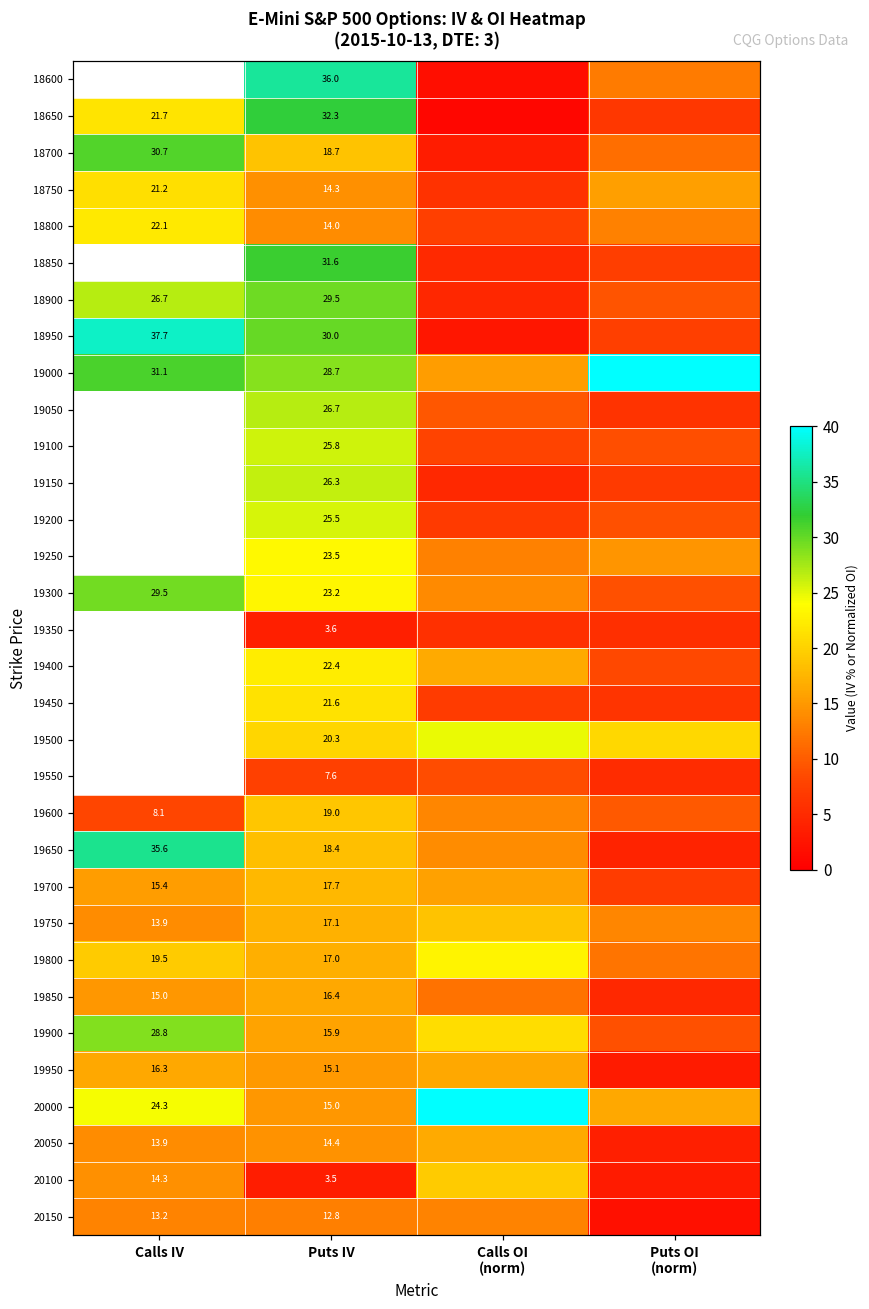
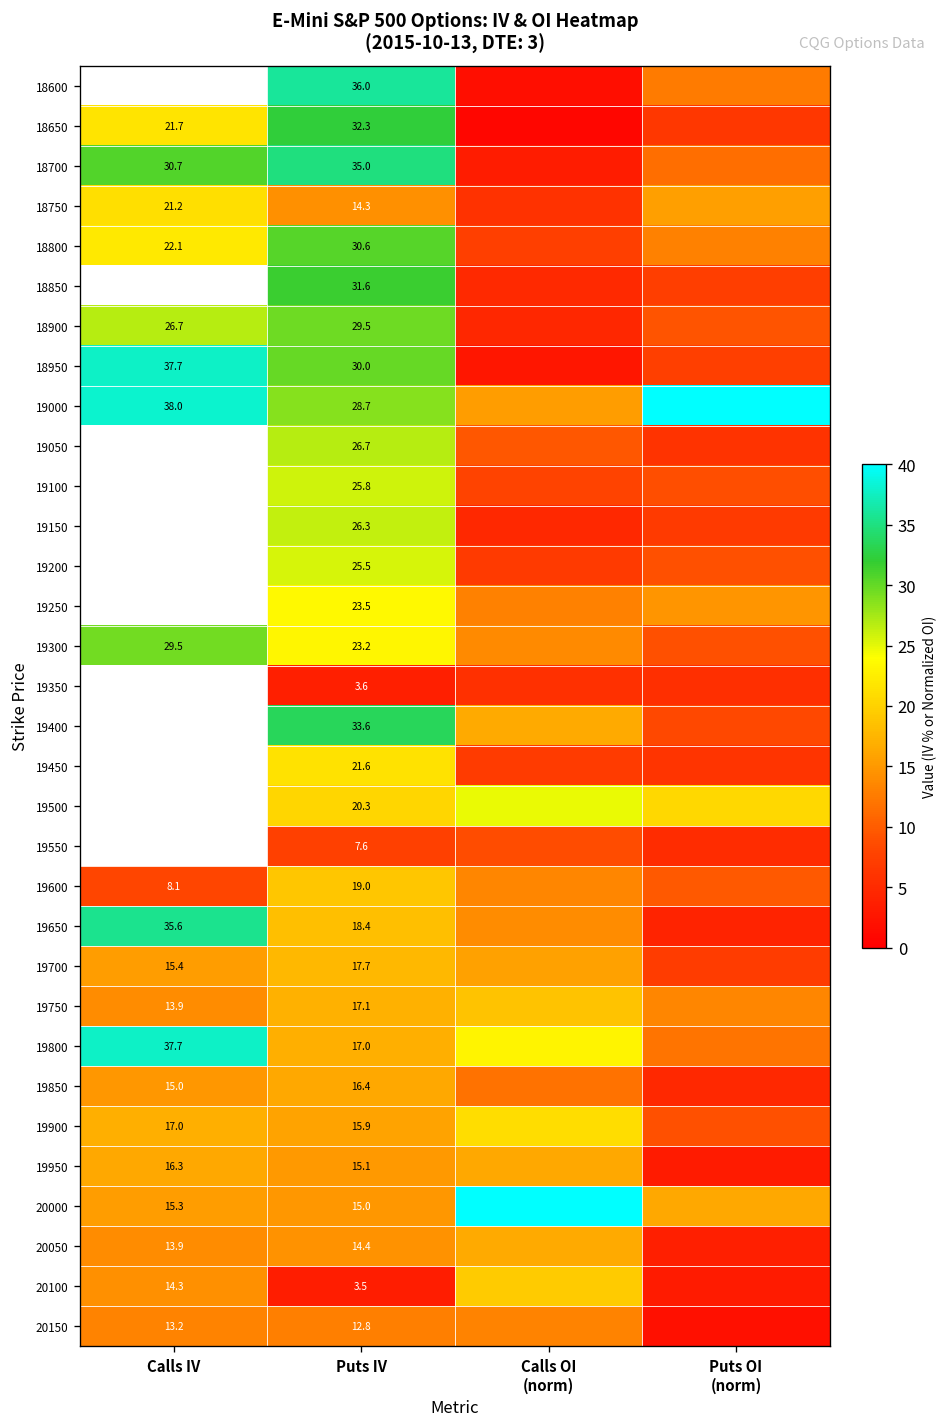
  {
    "18600": {
      "Puts IV": 36.0
    },
    "18650": {
      "Calls IV": 21.7,
      "Puts IV": 32.3
    },
    "18700": {
      "Calls IV": 30.7,
-     "Puts IV": 18.7
+     "Puts IV": 35.0
    },
    "18750": {
      "Calls IV": 21.2,
      "Puts IV": 14.3
    },
    "18800": {
      "Calls IV": 22.1,
-     "Puts IV": 14.0
+     "Puts IV": 30.6
    },
    "18850": {
      "Puts IV": 31.6
    },
    "18900": {
      "Calls IV": 26.7,
      "Puts IV": 29.5
    },
    "18950": {
      "Calls IV": 37.7,
      "Puts IV": 30.0
    },
    "19000": {
-     "Calls IV": 31.1,
+     "Calls IV": 38.0,
      "Puts IV": 28.7
    },
    "19050": {
      "Puts IV": 26.7
    },
    "19100": {
      "Puts IV": 25.8
    },
    "19150": {
      "Puts IV": 26.3
    },
    "19200": {
      "Puts IV": 25.5
    },
    "19250": {
      "Puts IV": 23.5
    },
    "19300": {
      "Calls IV": 29.5,
      "Puts IV": 23.2
    },
    "19350": {
      "Puts IV": 3.6
    },
    "19400": {
-     "Puts IV": 22.4
+     "Puts IV": 33.6
    },
    "19450": {
      "Puts IV": 21.6
    },
    "19500": {
      "Puts IV": 20.3
    },
    "19550": {
      "Puts IV": 7.6
    },
    "19600": {
      "Calls IV": 8.1,
      "Puts IV": 19.0
    },
    "19650": {
      "Calls IV": 35.6,
      "Puts IV": 18.4
    },
    "19700": {
      "Calls IV": 15.4,
      "Puts IV": 17.7
    },
    "19750": {
      "Calls IV": 13.9,
      "Puts IV": 17.1
    },
    "19800": {
-     "Calls IV": 19.5,
+     "Calls IV": 37.7,
      "Puts IV": 17.0
    },
    "19850": {
      "Calls IV": 15.0,
      "Puts IV": 16.4
    },
    "19900": {
-     "Calls IV": 28.8,
+     "Calls IV": 17.0,
      "Puts IV": 15.9
    },
    "19950": {
      "Calls IV": 16.3,
      "Puts IV": 15.1
    },
    "20000": {
-     "Calls IV": 24.3,
+     "Calls IV": 15.3,
      "Puts IV": 15.0
    },
    "20050": {
      "Calls IV": 13.9,
      "Puts IV": 14.4
    },
    "20100": {
      "Calls IV": 14.3,
      "Puts IV": 3.5
    },
    "20150": {
      "Calls IV": 13.2,
      "Puts IV": 12.8
    }
  }
